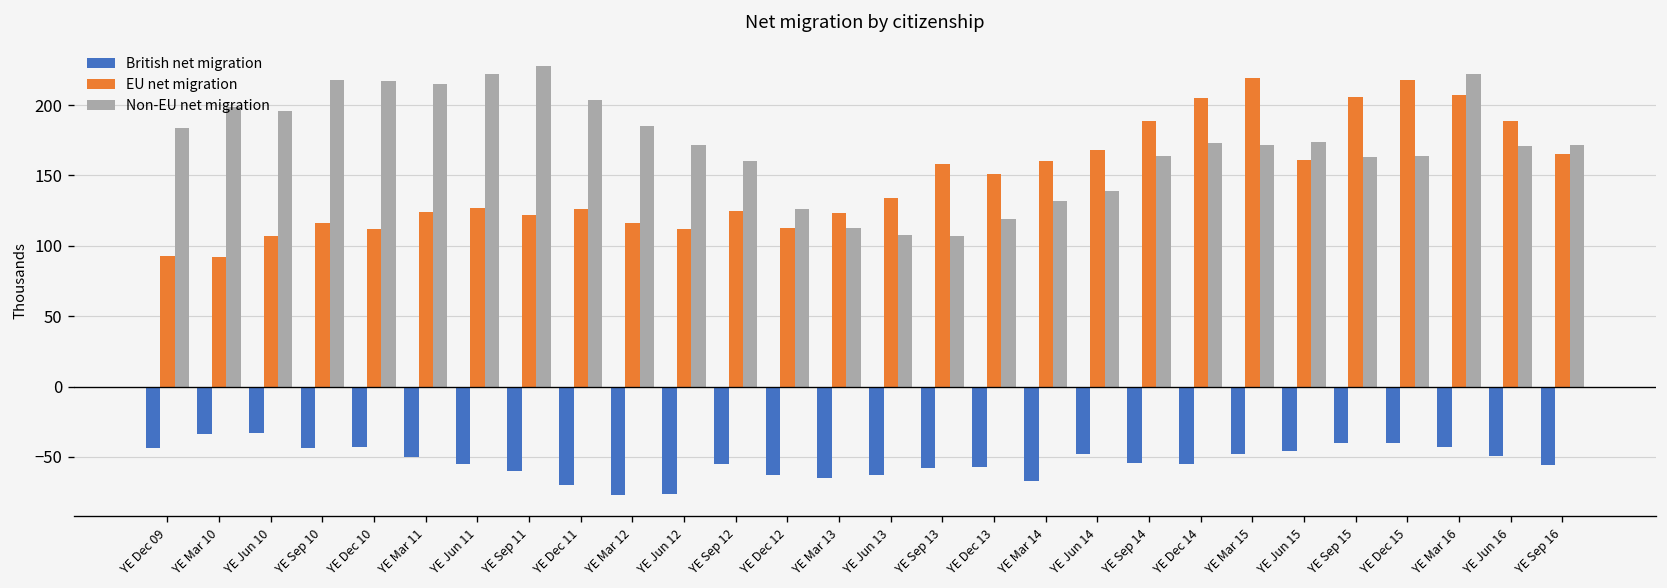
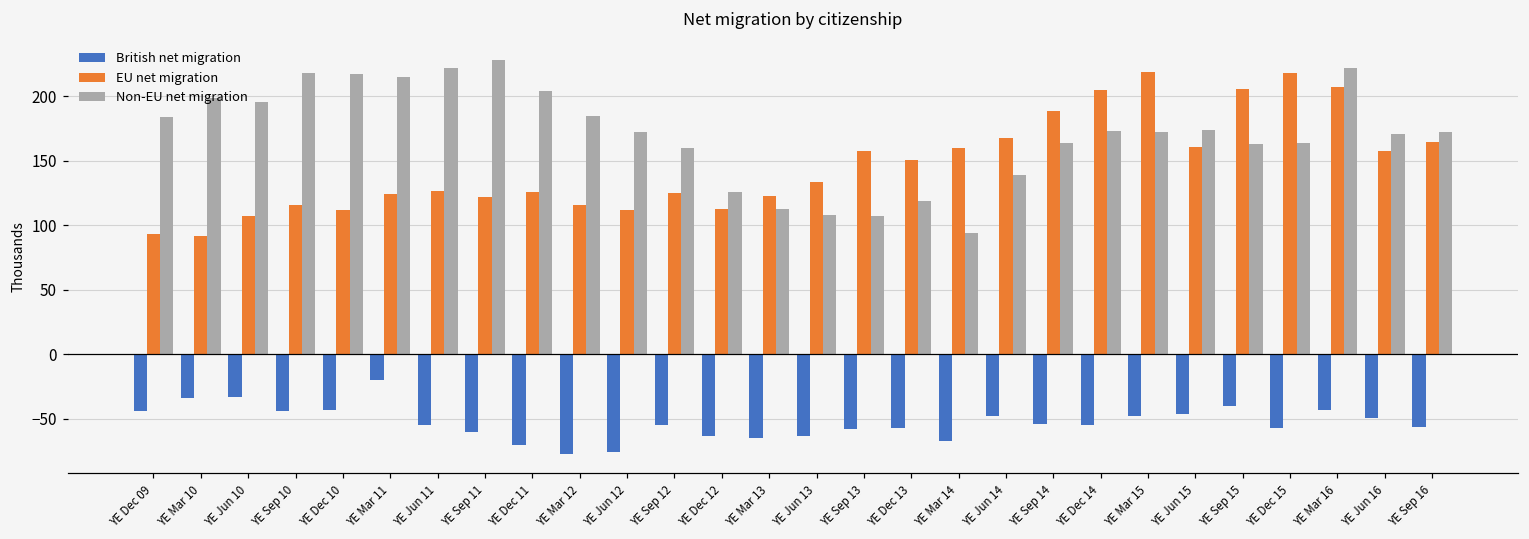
  {
    "British net migration": {
      "YE Dec 09": -44,
      "YE Mar 10": -34,
      "YE Jun 10": -33,
      "YE Sep 10": -44,
      "YE Dec 10": -43,
-     "YE Mar 11": -50,
+     "YE Mar 11": -20,
      "YE Jun 11": -55,
      "YE Sep 11": -60,
      "YE Dec 11": -70,
      "YE Mar 12": -77,
      "YE Jun 12": -76,
      "YE Sep 12": -55,
      "YE Dec 12": -63,
      "YE Mar 13": -65,
      "YE Jun 13": -63,
      "YE Sep 13": -58,
      "YE Dec 13": -57,
      "YE Mar 14": -67,
      "YE Jun 14": -48,
      "YE Sep 14": -54,
      "YE Dec 14": -55,
      "YE Mar 15": -48,
      "YE Jun 15": -46,
      "YE Sep 15": -40,
-     "YE Dec 15": -40,
+     "YE Dec 15": -57,
      "YE Mar 16": -43,
      "YE Jun 16": -49,
      "YE Sep 16": -56
    },
    "EU net migration": {
      "YE Dec 09": 93,
      "YE Mar 10": 92,
      "YE Jun 10": 107,
      "YE Sep 10": 116,
      "YE Dec 10": 112,
      "YE Mar 11": 124,
      "YE Jun 11": 127,
      "YE Sep 11": 122,
      "YE Dec 11": 126,
      "YE Mar 12": 116,
      "YE Jun 12": 112,
      "YE Sep 12": 125,
      "YE Dec 12": 113,
      "YE Mar 13": 123,
      "YE Jun 13": 134,
      "YE Sep 13": 158,
      "YE Dec 13": 151,
      "YE Mar 14": 160,
      "YE Jun 14": 168,
      "YE Sep 14": 189,
      "YE Dec 14": 205,
      "YE Mar 15": 219,
      "YE Jun 15": 161,
      "YE Sep 15": 206,
      "YE Dec 15": 218,
      "YE Mar 16": 207,
-     "YE Jun 16": 189,
+     "YE Jun 16": 158,
      "YE Sep 16": 165
    },
    "Non-EU net migration": {
      "YE Dec 09": 184,
      "YE Mar 10": 199,
      "YE Jun 10": 196,
      "YE Sep 10": 218,
      "YE Dec 10": 217,
      "YE Mar 11": 215,
      "YE Jun 11": 222,
      "YE Sep 11": 228,
      "YE Dec 11": 204,
      "YE Mar 12": 185,
      "YE Jun 12": 172,
      "YE Sep 12": 160,
      "YE Dec 12": 126,
      "YE Mar 13": 113,
      "YE Jun 13": 108,
      "YE Sep 13": 107,
      "YE Dec 13": 119,
-     "YE Mar 14": 132,
+     "YE Mar 14": 94,
      "YE Jun 14": 139,
      "YE Sep 14": 164,
      "YE Dec 14": 173,
      "YE Mar 15": 172,
      "YE Jun 15": 174,
      "YE Sep 15": 163,
      "YE Dec 15": 164,
      "YE Mar 16": 222,
      "YE Jun 16": 171,
      "YE Sep 16": 172
    }
  }
